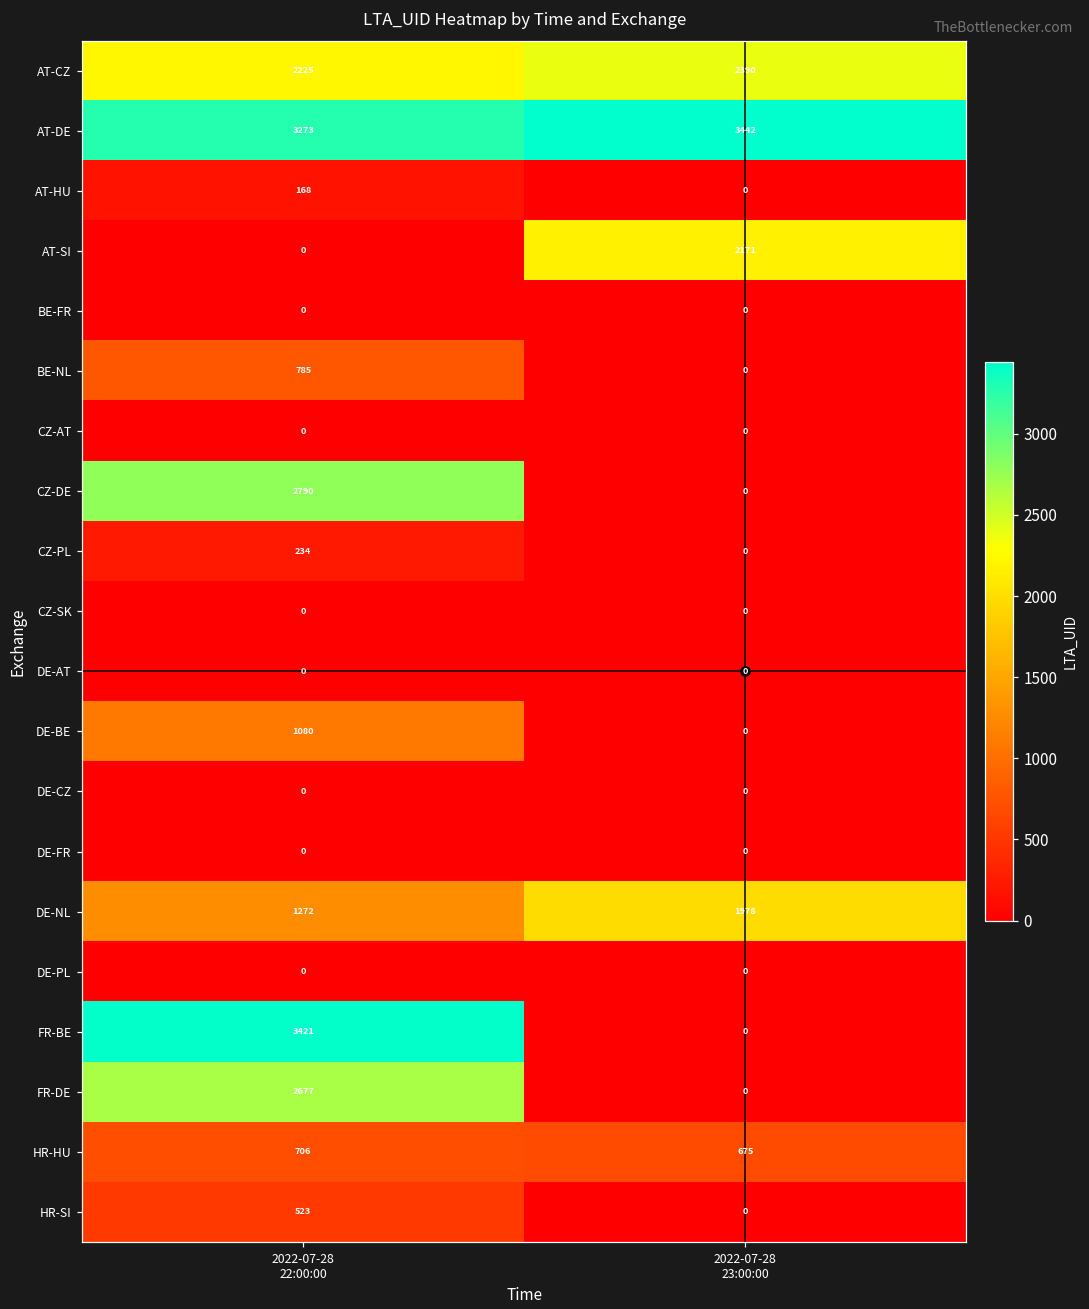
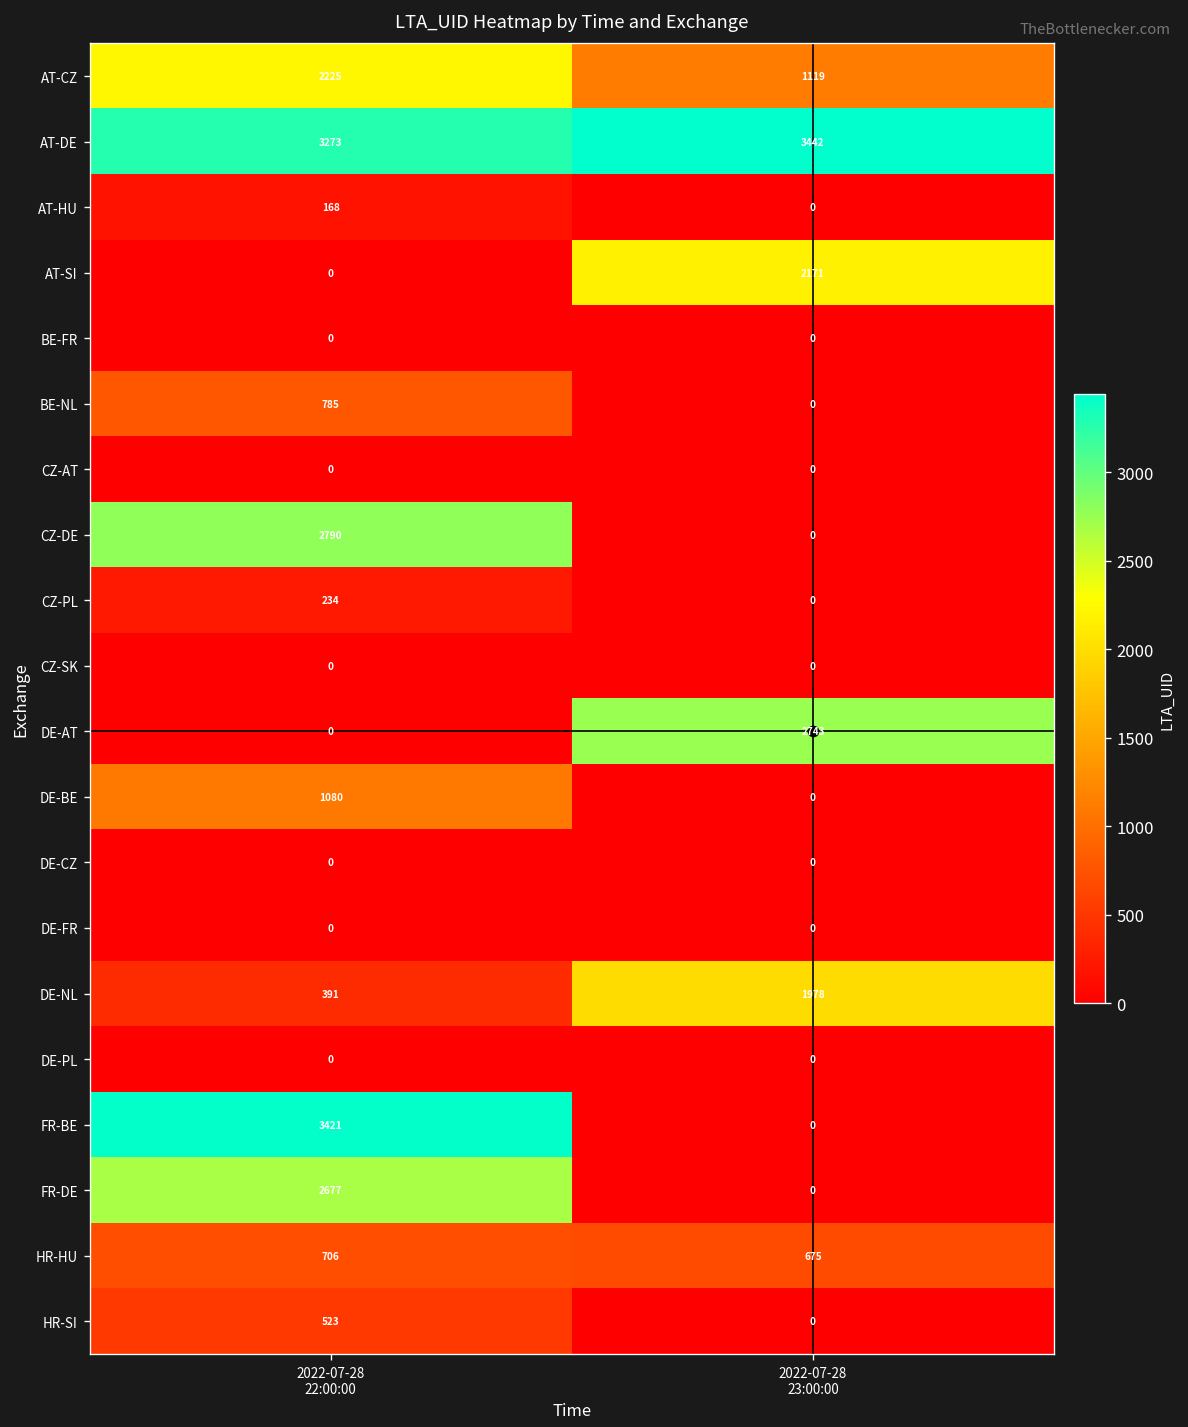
  {
    "AT-CZ": {
      "2022-07-28 22:00:00": 2225,
-     "2022-07-28 23:00:00": 2390
+     "2022-07-28 23:00:00": 1119
    },
    "AT-DE": {
      "2022-07-28 22:00:00": 3273,
      "2022-07-28 23:00:00": 3442
    },
    "AT-HU": {
      "2022-07-28 22:00:00": 168,
      "2022-07-28 23:00:00": 0
    },
    "AT-SI": {
      "2022-07-28 22:00:00": 0,
      "2022-07-28 23:00:00": 2171
    },
    "BE-FR": {
      "2022-07-28 22:00:00": 0,
      "2022-07-28 23:00:00": 0
    },
    "BE-NL": {
      "2022-07-28 22:00:00": 785,
      "2022-07-28 23:00:00": 0
    },
    "CZ-AT": {
      "2022-07-28 22:00:00": 0,
      "2022-07-28 23:00:00": 0
    },
    "CZ-DE": {
      "2022-07-28 22:00:00": 2790,
      "2022-07-28 23:00:00": 0
    },
    "CZ-PL": {
      "2022-07-28 22:00:00": 234,
      "2022-07-28 23:00:00": 0
    },
    "CZ-SK": {
      "2022-07-28 22:00:00": 0,
      "2022-07-28 23:00:00": 0
    },
    "DE-AT": {
      "2022-07-28 22:00:00": 0,
-     "2022-07-28 23:00:00": 0
+     "2022-07-28 23:00:00": 2743
    },
    "DE-BE": {
      "2022-07-28 22:00:00": 1080,
      "2022-07-28 23:00:00": 0
    },
    "DE-CZ": {
      "2022-07-28 22:00:00": 0,
      "2022-07-28 23:00:00": 0
    },
    "DE-FR": {
      "2022-07-28 22:00:00": 0,
      "2022-07-28 23:00:00": 0
    },
    "DE-NL": {
-     "2022-07-28 22:00:00": 1272,
+     "2022-07-28 22:00:00": 391,
      "2022-07-28 23:00:00": 1978
    },
    "DE-PL": {
      "2022-07-28 22:00:00": 0,
      "2022-07-28 23:00:00": 0
    },
    "FR-BE": {
      "2022-07-28 22:00:00": 3421,
      "2022-07-28 23:00:00": 0
    },
    "FR-DE": {
      "2022-07-28 22:00:00": 2677,
      "2022-07-28 23:00:00": 0
    },
    "HR-HU": {
      "2022-07-28 22:00:00": 706,
      "2022-07-28 23:00:00": 675
    },
    "HR-SI": {
      "2022-07-28 22:00:00": 523,
      "2022-07-28 23:00:00": 0
    }
  }
